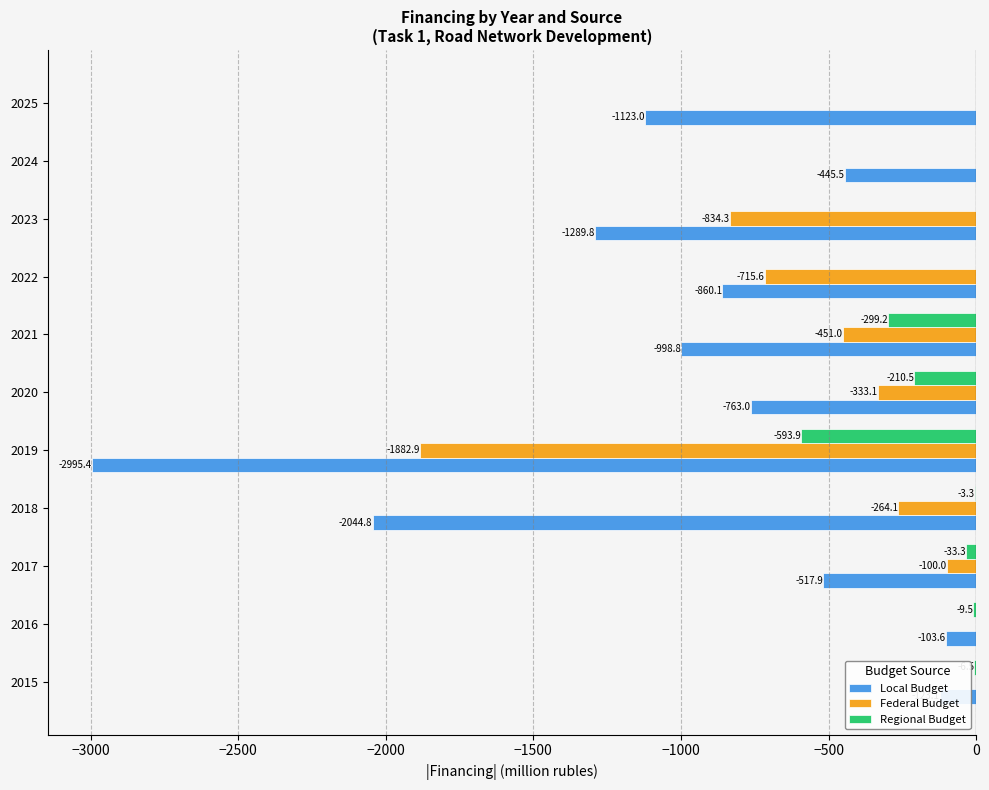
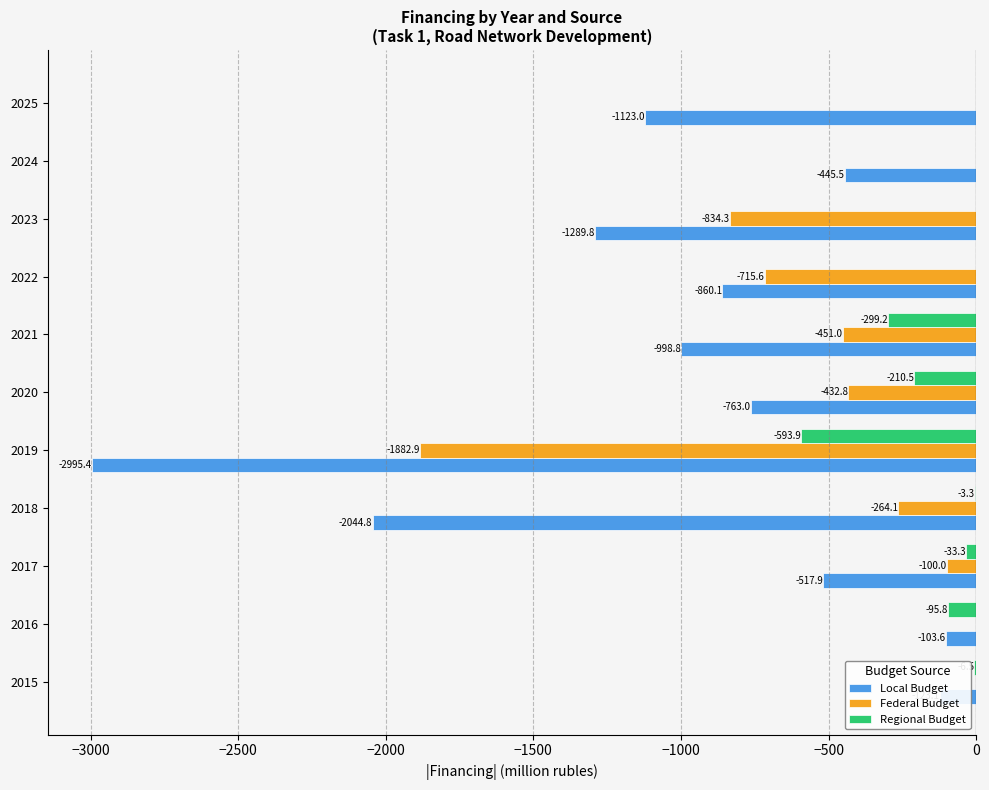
  {
    "Local Budget": {
      "2025": -1123.0,
      "2024": -445.5,
      "2023": -1289.8,
      "2022": -860.1,
      "2021": -998.8,
      "2020": -763.0,
      "2019": -2995.4,
      "2018": -2044.8,
      "2017": -517.9,
      "2016": -103.6
    },
    "Federal Budget": {
      "2023": -834.3,
      "2022": -715.6,
      "2021": -451.0,
-     "2020": -333.1,
+     "2020": -432.8,
      "2019": -1882.9,
      "2018": -264.1,
      "2017": -100.0
    },
    "Regional Budget": {
      "2021": -299.2,
      "2020": -210.5,
      "2019": -593.9,
      "2018": -3.3,
      "2017": -33.3,
-     "2016": -9.5
+     "2016": -95.8
    }
  }
